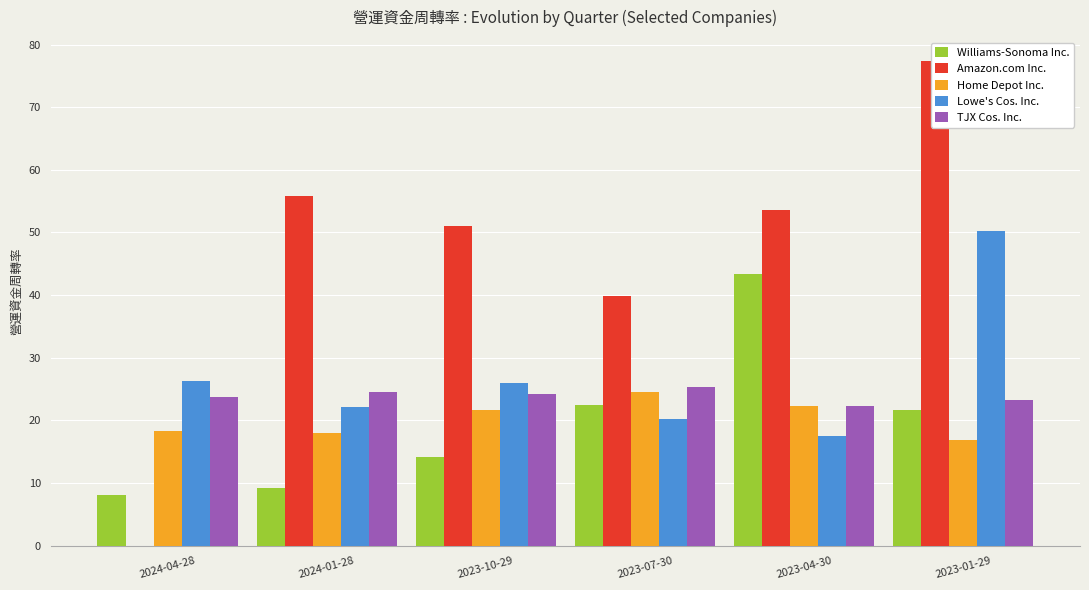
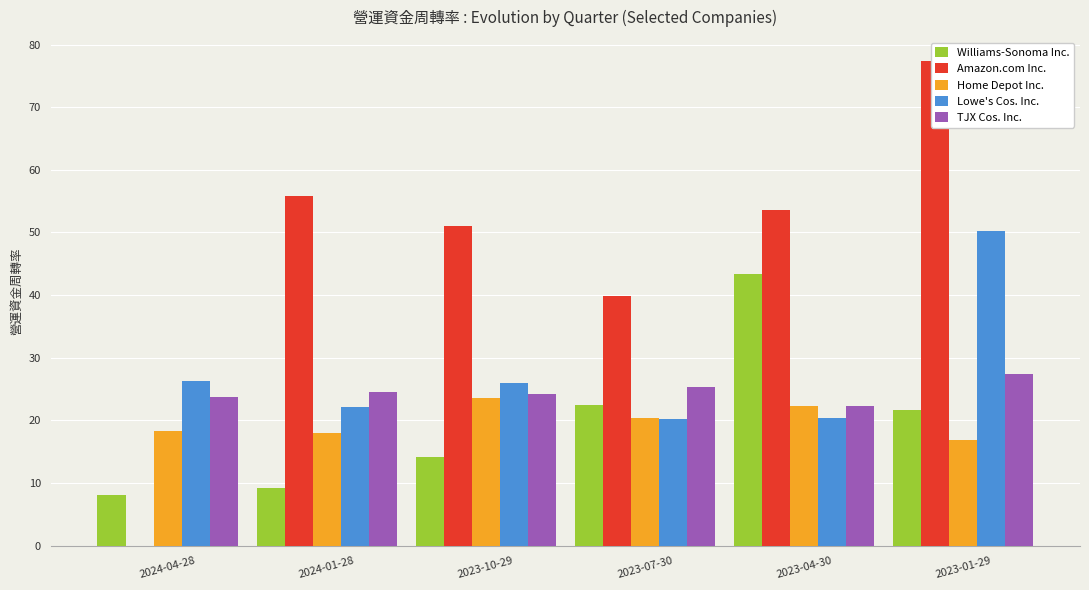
  {
    "Williams-Sonoma Inc.": {
      "2024-04-28": 8,
      "2024-01-28": 9,
      "2023-10-29": 14,
      "2023-07-30": 22,
      "2023-04-30": 43,
      "2023-01-29": 22
    },
    "Amazon.com Inc.": {
      "2024-04-28": 0,
      "2024-01-28": 56,
      "2023-10-29": 51,
      "2023-07-30": 40,
      "2023-04-30": 54
    },
    "Home Depot Inc.": {
      "2024-04-28": 18,
      "2024-01-28": 18,
-     "2023-10-29": 22,
-     "2023-07-30": 25,
+     "2023-10-29": 24,
+     "2023-07-30": 20,
      "2023-04-30": 22,
      "2023-01-29": 17
    },
    "Lowe's Cos. Inc.": {
      "2024-04-28": 26,
      "2024-01-28": 22,
      "2023-10-29": 26,
      "2023-07-30": 20,
-     "2023-04-30": 17,
+     "2023-04-30": 20,
      "2023-01-29": 50
    },
    "TJX Cos. Inc.": {
      "2024-04-28": 24,
      "2024-01-28": 25,
      "2023-10-29": 24,
      "2023-07-30": 25,
      "2023-04-30": 22,
-     "2023-01-29": 23
+     "2023-01-29": 27
    }
  }
